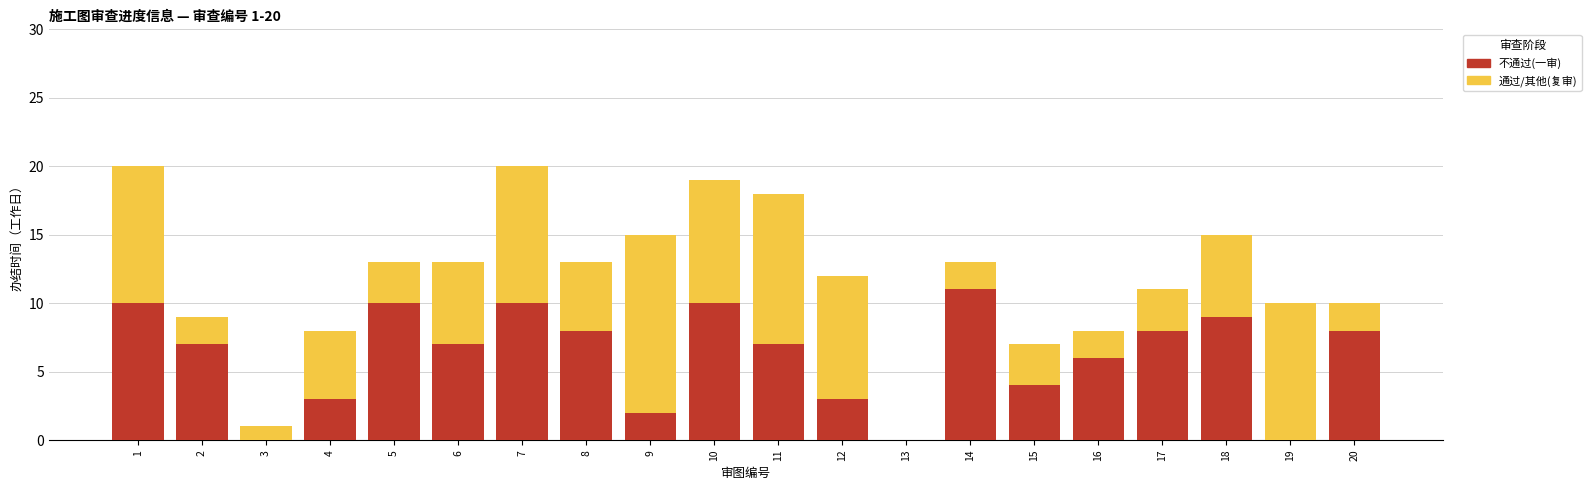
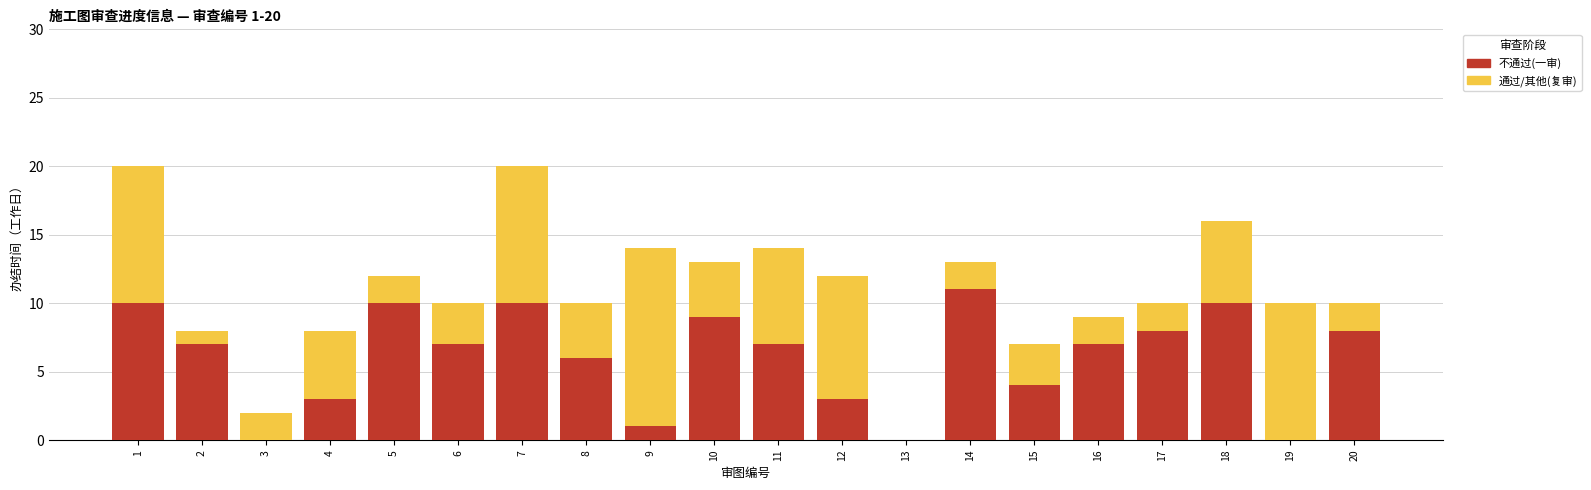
  {
    "不通过(一审)": {
      "1": 10,
      "2": 7,
      "3": 0,
      "4": 3,
      "5": 10,
      "6": 7,
      "7": 10,
-     "8": 8,
-     "9": 2,
-     "10": 10,
+     "8": 6,
+     "9": 1,
+     "10": 9,
      "11": 7,
      "12": 3,
      "13": 0,
      "14": 11,
      "15": 4,
-     "16": 6,
+     "16": 7,
      "17": 8,
-     "18": 9,
+     "18": 10,
      "19": 0,
      "20": 8
    },
    "通过/其他(复审)": {
      "1": 10,
-     "2": 2,
-     "3": 1,
+     "2": 1,
+     "3": 2,
      "4": 5,
-     "5": 3,
-     "6": 6,
+     "5": 2,
+     "6": 3,
      "7": 10,
-     "8": 5,
+     "8": 4,
      "9": 13,
-     "10": 9,
-     "11": 11,
+     "10": 4,
+     "11": 7,
      "12": 9,
      "13": 0,
      "14": 2,
      "15": 3,
      "16": 2,
-     "17": 3,
+     "17": 2,
      "18": 6,
      "19": 10,
      "20": 2
    }
  }
